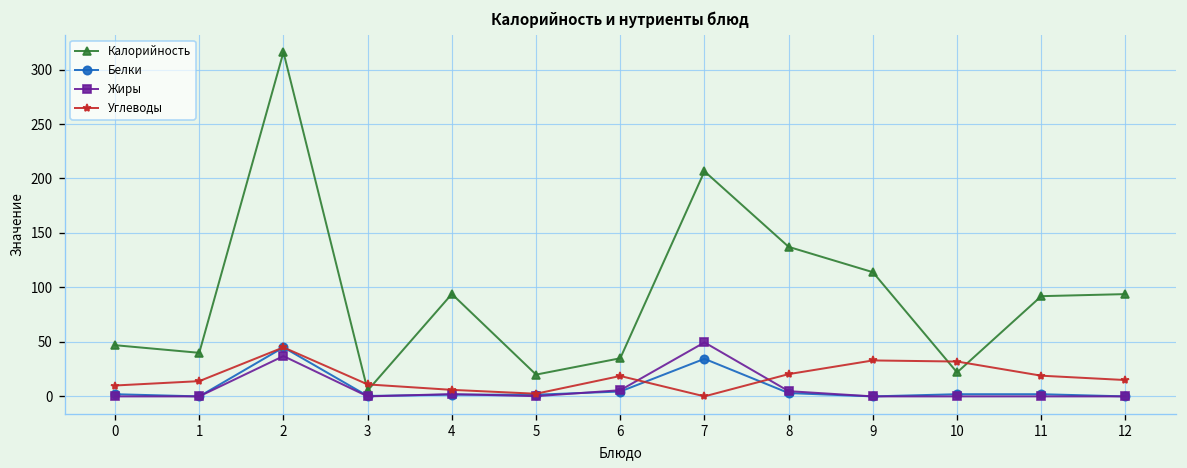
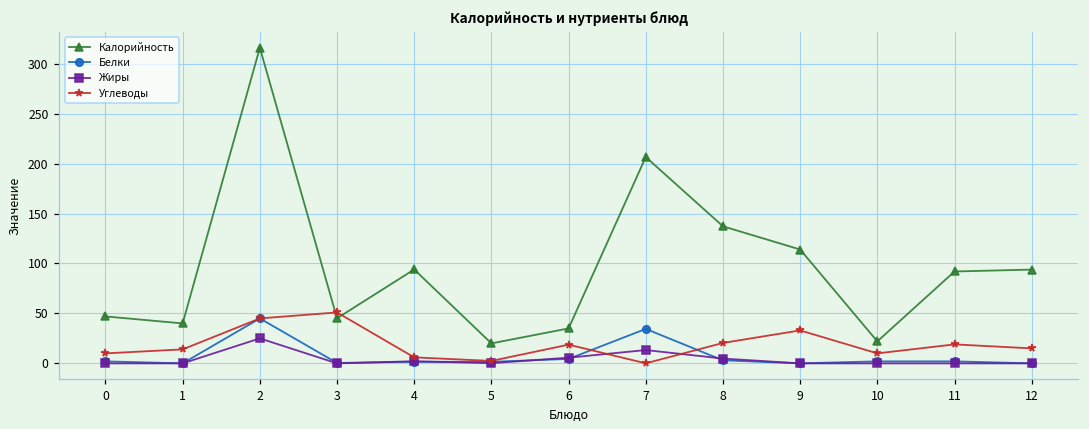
  {
    "Калорийность": {
      "0": 50,
      "1": 40,
      "2": 320,
-     "3": 10,
+     "3": 50,
      "4": 90,
      "5": 20,
      "6": 40,
      "7": 210,
      "8": 140,
      "9": 110,
      "10": 20,
      "11": 90,
      "12": 90
    },
    "Белки": {
      "7": 30
    },
    "Жиры": {
-     "2": 40,
-     "7": 50
+     "2": 30,
+     "7": 10
    },
    "Углеводы": {
      "0": 10,
      "1": 10,
-     "3": 10,
+     "3": 50,
      "4": 10,
      "6": 20,
      "7": 0,
      "8": 20,
      "9": 30,
-     "10": 30,
+     "10": 10,
      "11": 20,
      "12": 20
    }
  }
